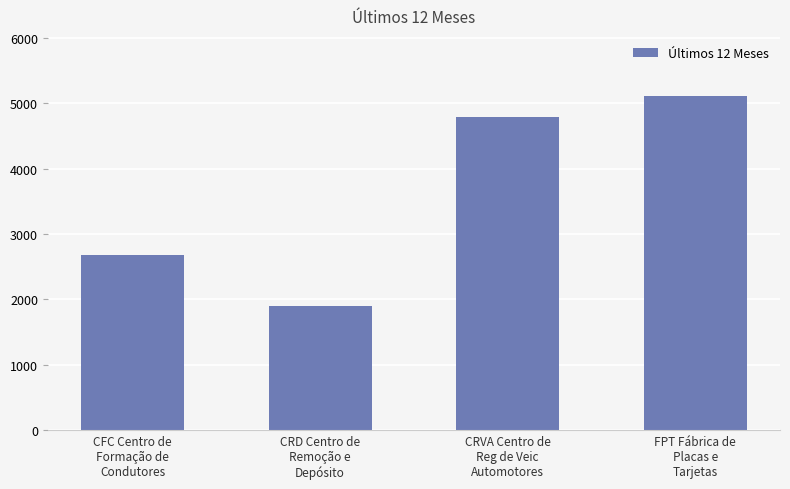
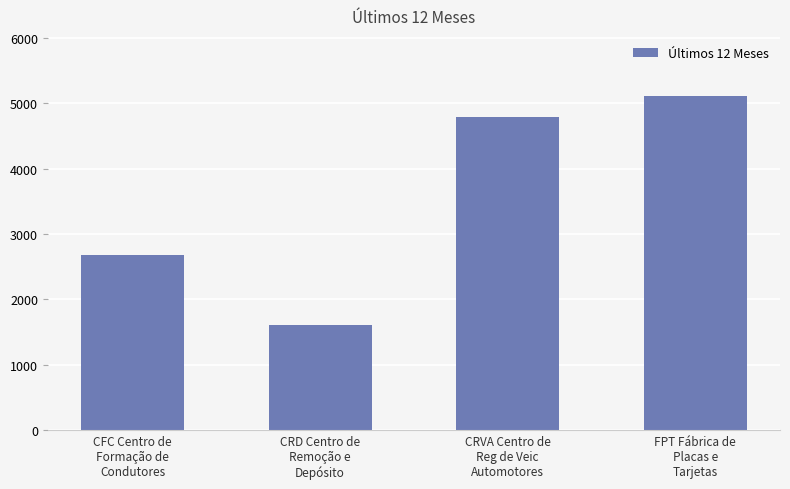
  {
    "CFC Centro de Formação de Condutores": 2700,
-   "CRD Centro de Remoção e Depósito": 1900,
+   "CRD Centro de Remoção e Depósito": 1600,
    "CRVA Centro de Reg de Veic Automotores": 4800,
    "FPT Fábrica de Placas e Tarjetas": 5100
  }
